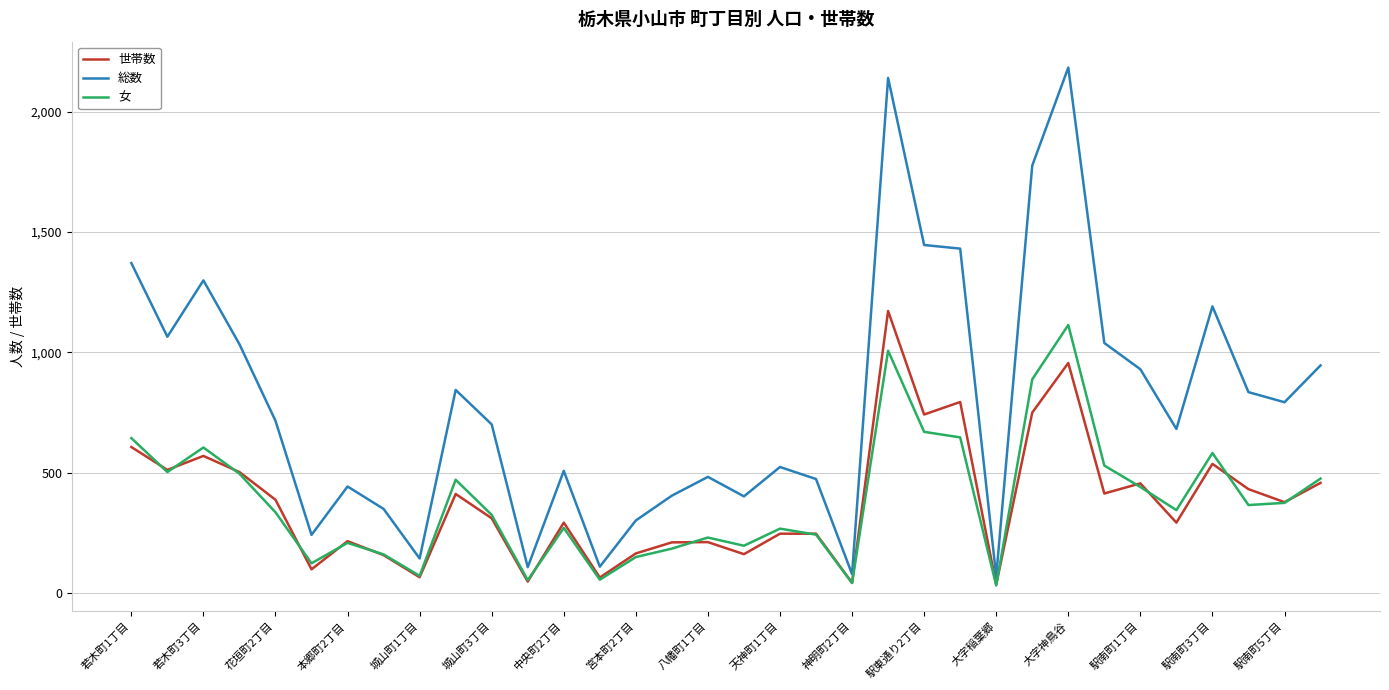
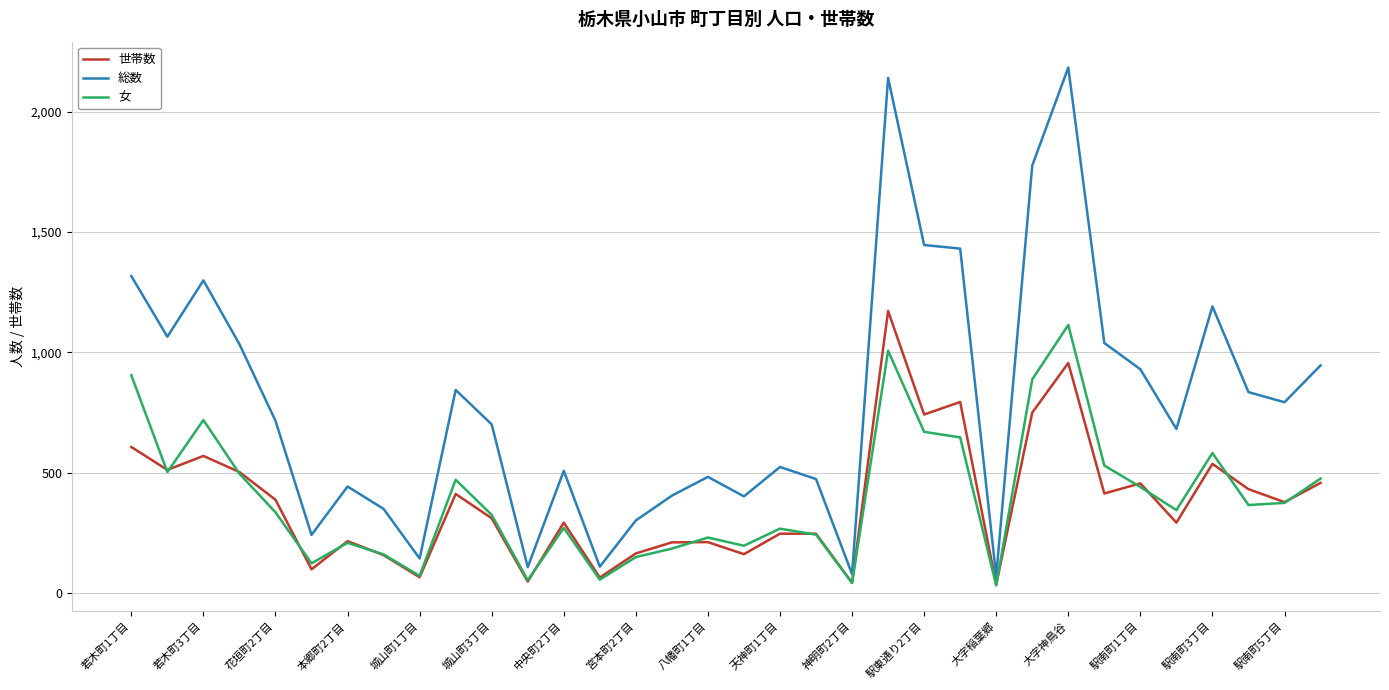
  {
    "世帯数": {
      "若木町1丁目": "610",
      "若木町3丁目": "570",
      "花垣町2丁目": "390",
      "城山町3丁目": "310",
      "中央町2丁目": "290",
      "宮本町2丁目": "170",
      "八幡町1丁目": "210",
      "天神町1丁目": "250",
      "駅東通り2丁目": "740",
      "大字神鳥谷": "960",
      "駅南町1丁目": "460",
      "駅南町3丁目": "540"
    },
    "総数": {
-     "若木町1丁目": "1,370",
+     "若木町1丁目": "1,320",
      "若木町3丁目": "1,300",
      "花垣町2丁目": "720",
      "本郷町2丁目": "440",
      "城山町1丁目": "140",
      "城山町3丁目": "700",
      "中央町2丁目": "510",
      "宮本町2丁目": "300",
      "八幡町1丁目": "480",
      "天神町1丁目": "520",
      "神明町2丁目": "80",
      "駅東通り2丁目": "1,450",
      "大字稲葉郷": "70",
      "大字神鳥谷": "2,180",
      "駅南町1丁目": "930",
      "駅南町3丁目": "1,190",
      "駅南町5丁目": "790"
    },
    "女": {
-     "若木町1丁目": "640",
-     "若木町3丁目": "610",
+     "若木町1丁目": "910",
+     "若木町3丁目": "720",
      "花垣町2丁目": "340",
      "城山町3丁目": "330",
      "中央町2丁目": "270",
      "宮本町2丁目": "150",
      "八幡町1丁目": "230",
      "天神町1丁目": "270",
      "駅東通り2丁目": "670",
      "大字神鳥谷": "1,110",
      "駅南町1丁目": "440",
      "駅南町3丁目": "580"
    }
  }
